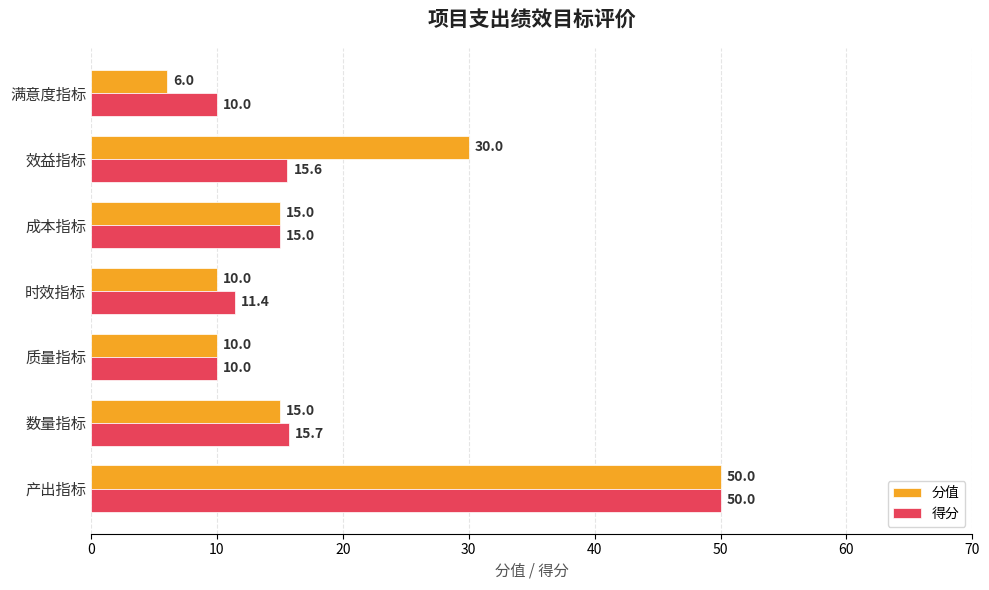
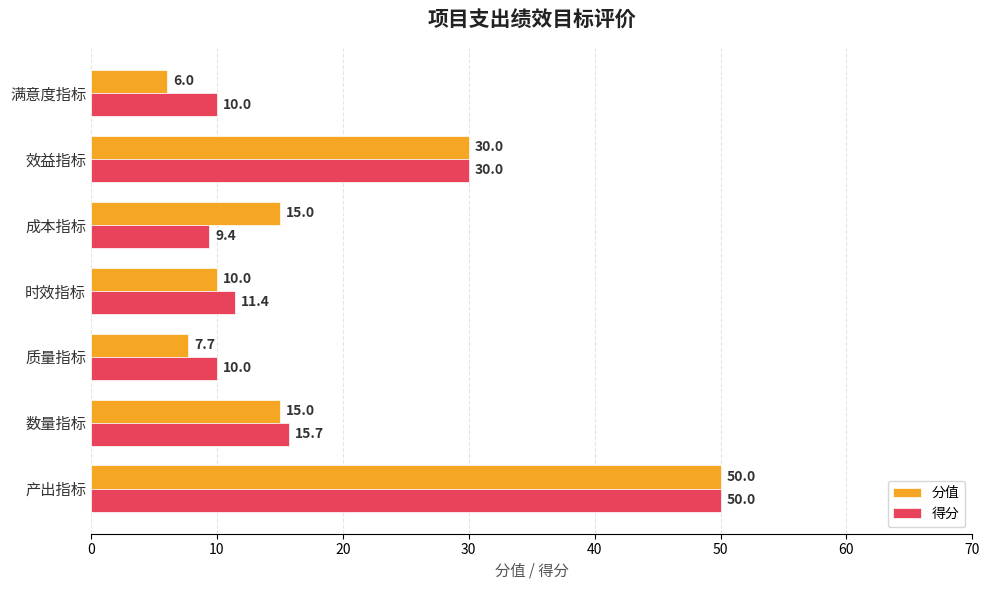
  {
    "分值": {
      "满意度指标": 6.0,
      "效益指标": 30.0,
      "成本指标": 15.0,
      "时效指标": 10.0,
-     "质量指标": 10.0,
+     "质量指标": 7.7,
      "数量指标": 15.0,
      "产出指标": 50.0
    },
    "得分": {
      "满意度指标": 10.0,
-     "效益指标": 15.6,
-     "成本指标": 15.0,
+     "效益指标": 30.0,
+     "成本指标": 9.4,
      "时效指标": 11.4,
      "质量指标": 10.0,
      "数量指标": 15.7,
      "产出指标": 50.0
    }
  }
